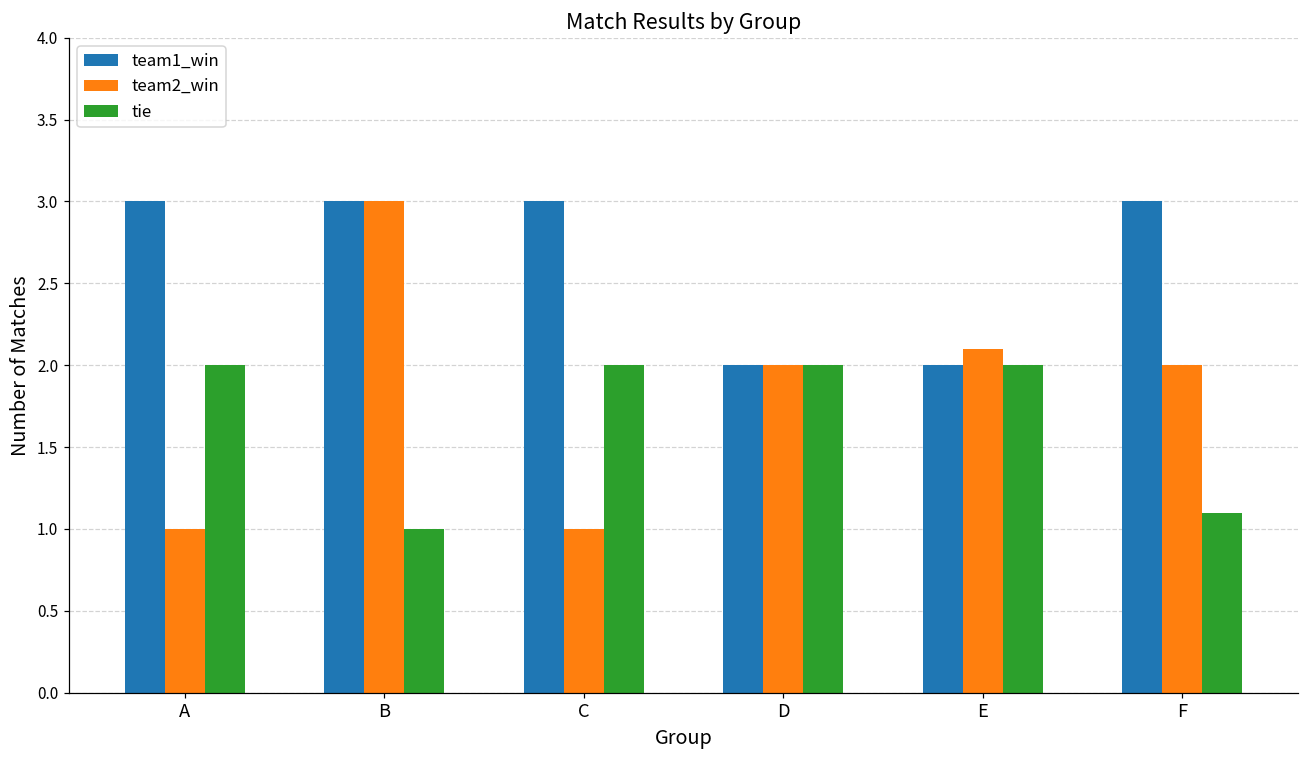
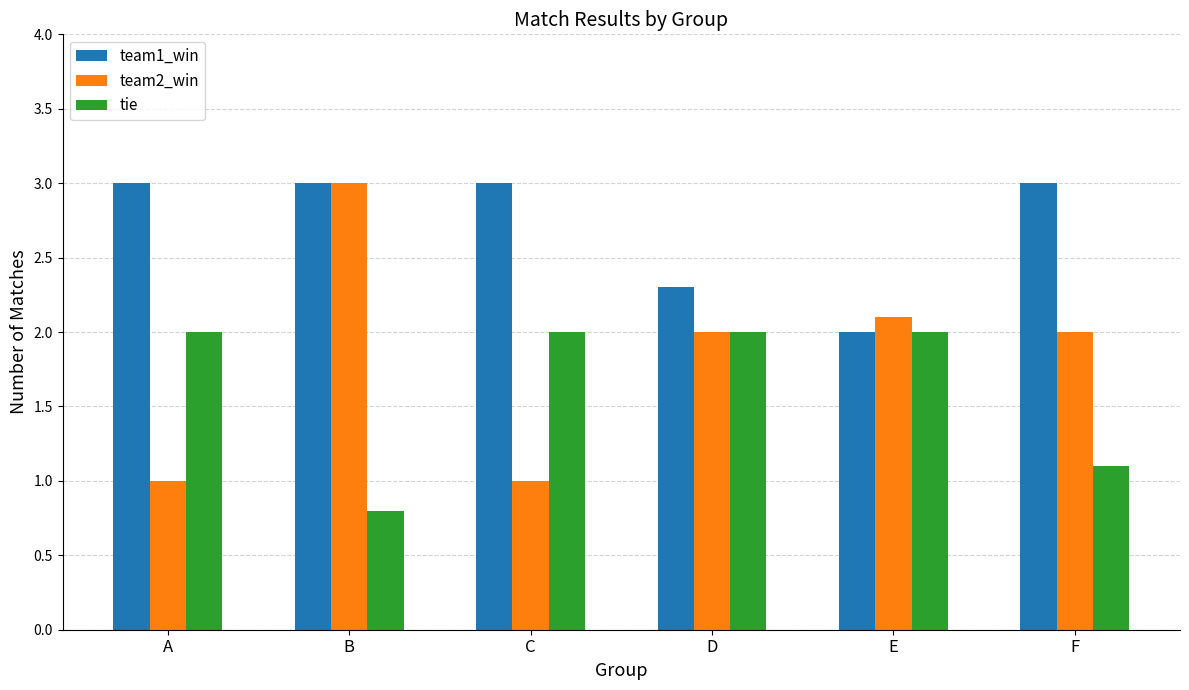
  {
    "team1_win": {
      "A": 3.0,
      "B": 3.0,
      "C": 3.0,
-     "D": 2.0,
+     "D": 2.3,
      "E": 2.0,
      "F": 3.0
    },
    "team2_win": {
      "A": 1.0,
      "B": 3.0,
      "C": 1.0,
      "D": 2.0,
      "E": 2.1,
      "F": 2.0
    },
    "tie": {
      "A": 2.0,
-     "B": 1.0,
+     "B": 0.8,
      "C": 2.0,
      "D": 2.0,
      "E": 2.0,
      "F": 1.1
    }
  }
